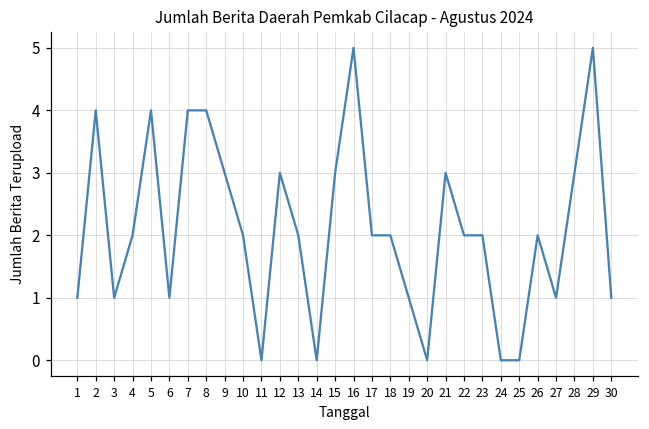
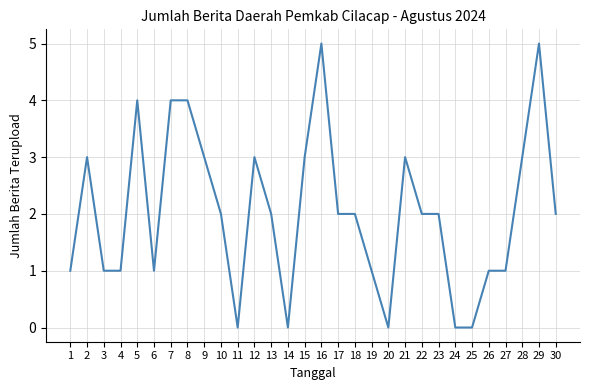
  {
    "1": 1,
-   "2": 4,
+   "2": 3,
    "3": 1,
-   "4": 2,
+   "4": 1,
    "5": 4,
    "6": 1,
    "7": 4,
    "8": 4,
    "9": 3,
    "10": 2,
    "11": 0,
    "12": 3,
    "13": 2,
    "14": 0,
    "15": 3,
    "16": 5,
    "17": 2,
    "18": 2,
    "19": 1,
    "20": 0,
    "21": 3,
    "22": 2,
    "23": 2,
    "24": 0,
    "25": 0,
-   "26": 2,
+   "26": 1,
    "27": 1,
    "28": 3,
    "29": 5,
-   "30": 1
+   "30": 2
  }
